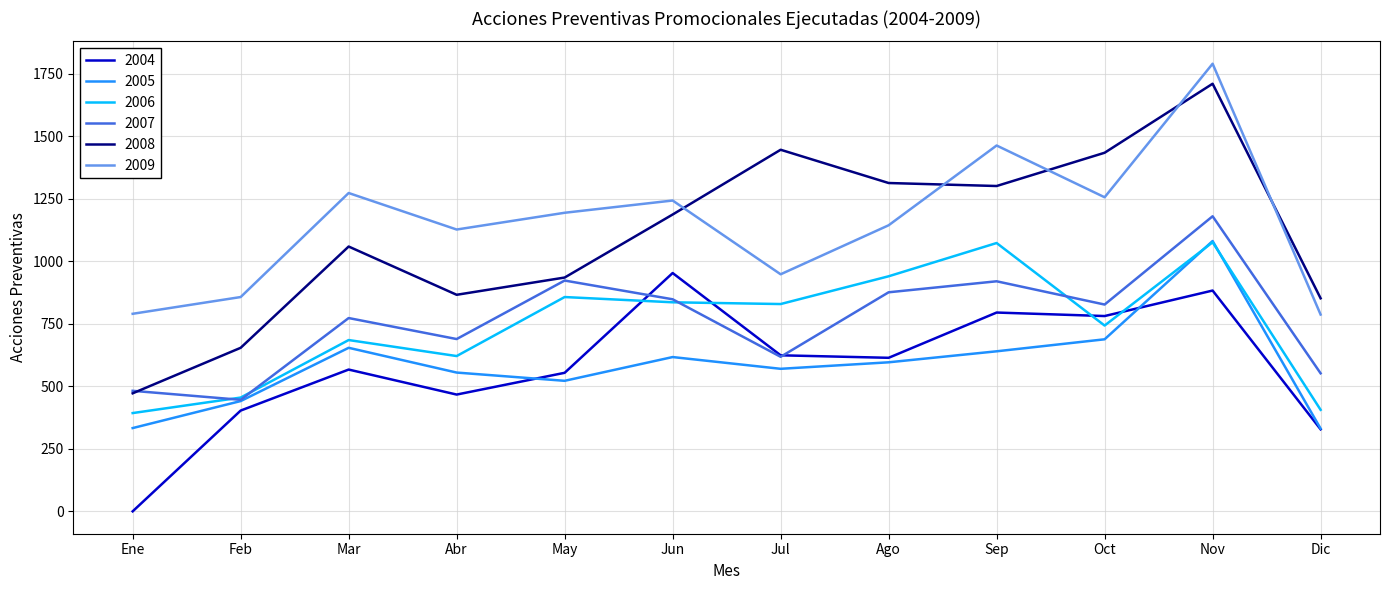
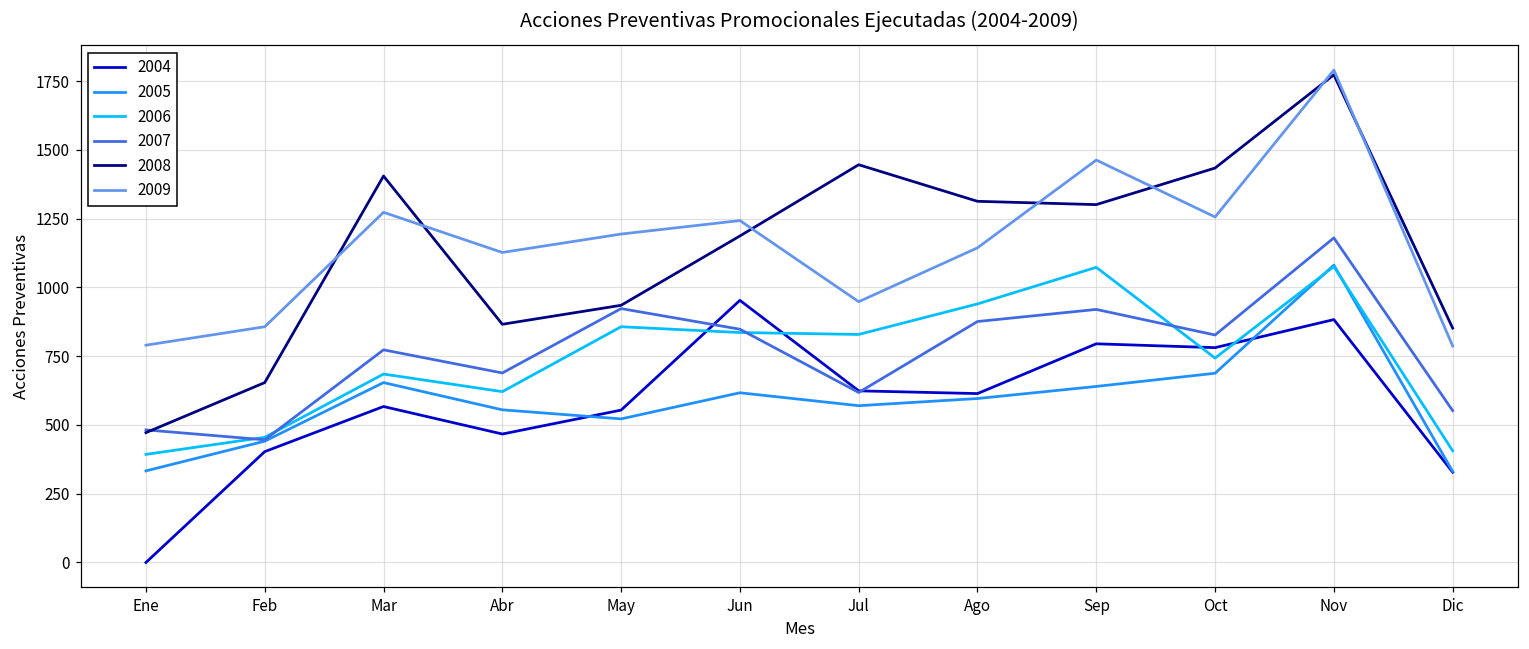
  {
    "2004": {
      "Ene": 0,
      "Feb": 400,
      "Mar": 570,
      "Abr": 470,
      "May": 550,
      "Jun": 950,
      "Ago": 610,
      "Sep": 800,
      "Oct": 780,
      "Nov": 880
    },
    "2008": {
      "Feb": 650,
-     "Mar": 1060,
+     "Mar": 1410,
      "Abr": 870,
      "May": 940,
      "Jun": 1190,
      "Jul": 1450,
      "Ago": 1310,
      "Sep": 1300,
      "Oct": 1430,
-     "Nov": 1710,
+     "Nov": 1770,
      "Dic": 850
    }
  }
